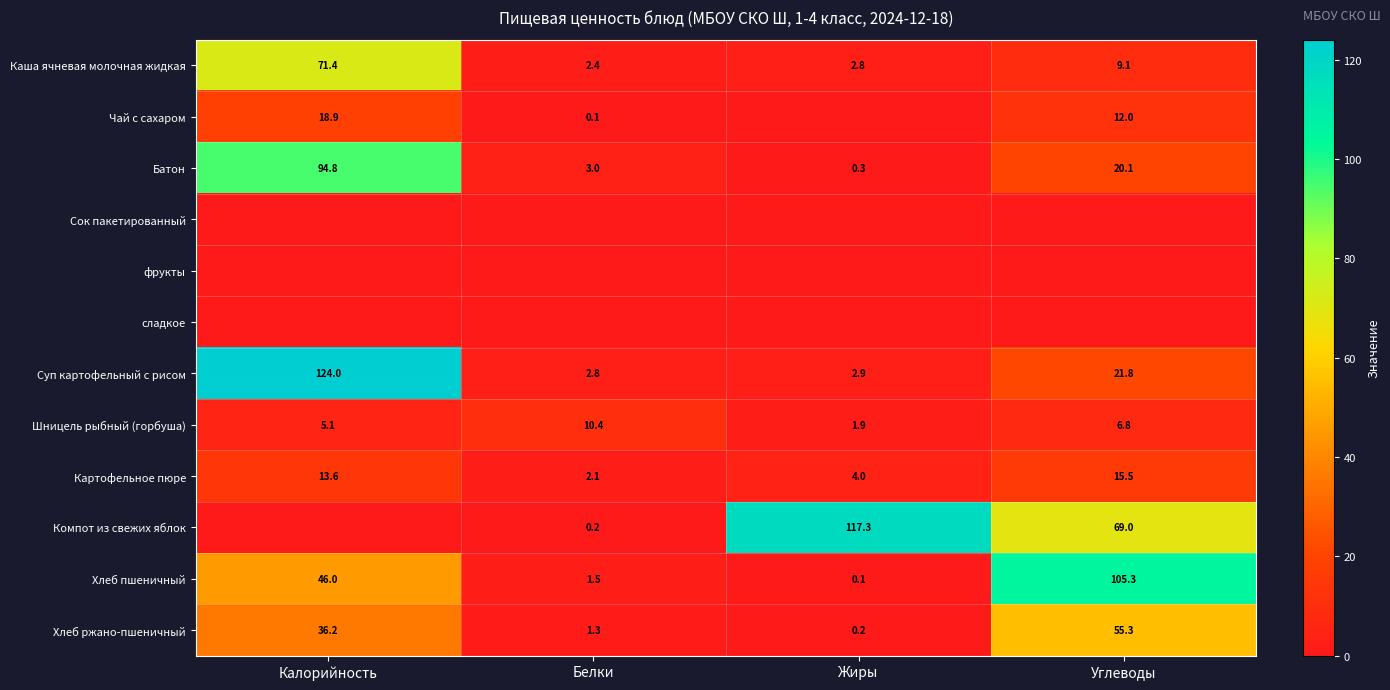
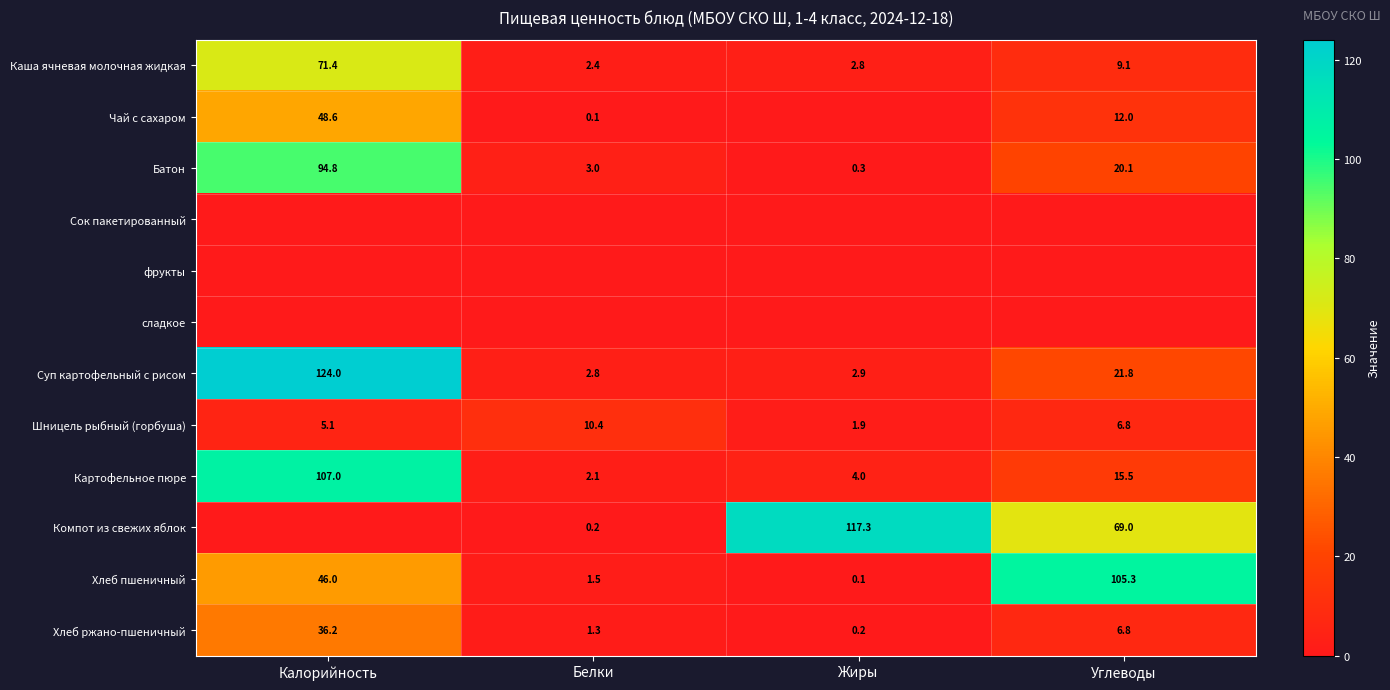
  {
    "Каша ячневая молочная жидкая": {
      "Калорийность": 71.4,
      "Белки": 2.4,
      "Жиры": 2.8,
      "Углеводы": 9.1
    },
    "Чай с сахаром": {
-     "Калорийность": 18.9,
+     "Калорийность": 48.6,
      "Белки": 0.1,
      "Углеводы": 12.0
    },
    "Батон": {
      "Калорийность": 94.8,
      "Белки": 3.0,
      "Жиры": 0.3,
      "Углеводы": 20.1
    },
    "Суп картофельный с рисом": {
      "Калорийность": 124.0,
      "Белки": 2.8,
      "Жиры": 2.9,
      "Углеводы": 21.8
    },
    "Шницель рыбный (горбуша)": {
      "Калорийность": 5.1,
      "Белки": 10.4,
      "Жиры": 1.9,
      "Углеводы": 6.8
    },
    "Картофельное пюре": {
-     "Калорийность": 13.6,
+     "Калорийность": 107.0,
      "Белки": 2.1,
      "Жиры": 4.0,
      "Углеводы": 15.5
    },
    "Компот из свежих яблок": {
      "Белки": 0.2,
      "Жиры": 117.3,
      "Углеводы": 69.0
    },
    "Хлеб пшеничный": {
      "Калорийность": 46.0,
      "Белки": 1.5,
      "Жиры": 0.1,
      "Углеводы": 105.3
    },
    "Хлеб ржано-пшеничный": {
      "Калорийность": 36.2,
      "Белки": 1.3,
      "Жиры": 0.2,
-     "Углеводы": 55.3
+     "Углеводы": 6.8
    }
  }
